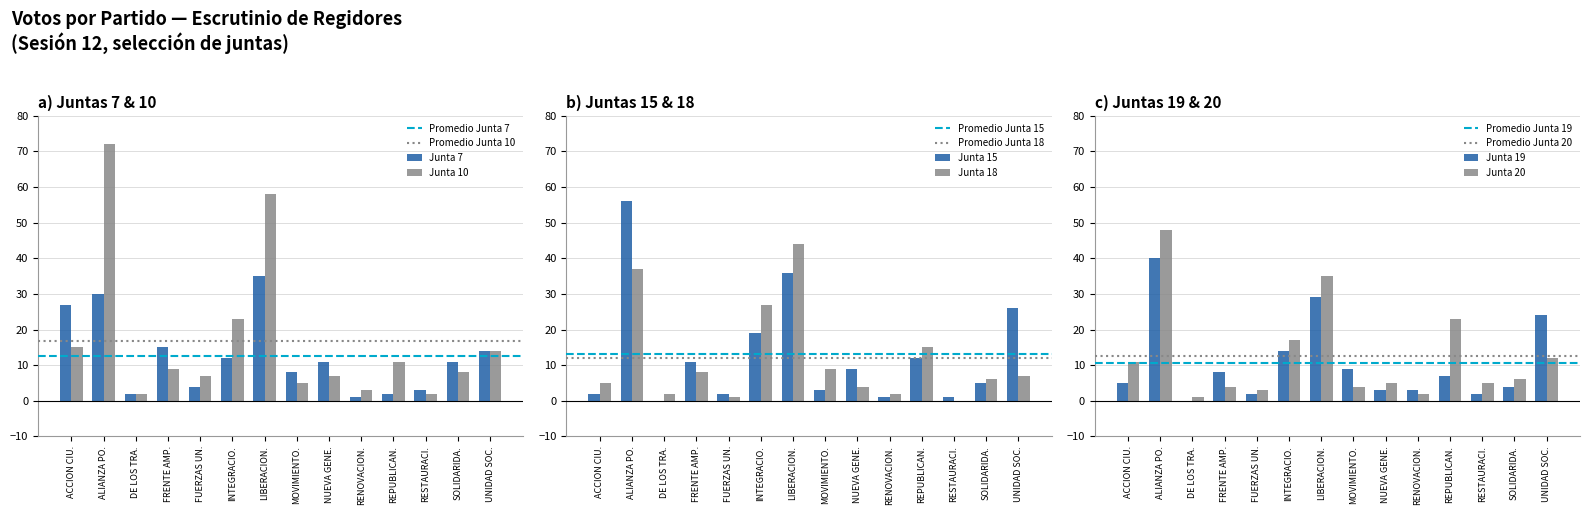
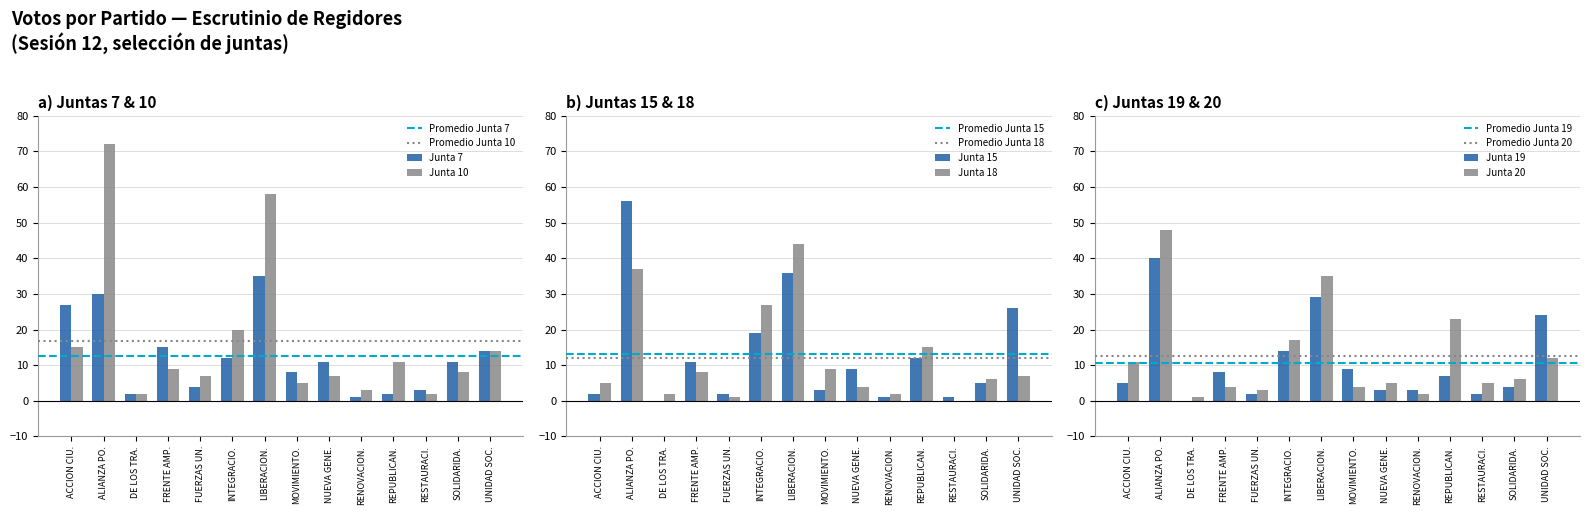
  {
    "a) Juntas 7 & 10": {
      "Junta 7": {
        "ACCION CIU.": 27,
        "ALIANZA PO.": 30,
        "DE LOS TRA.": 2,
        "FRENTE AMP.": 15,
        "FUERZAS UN.": 4,
        "INTEGRACIO.": 12,
        "LIBERACION.": 35,
        "MOVIMIENTO.": 8,
        "NUEVA GENE.": 11,
        "RENOVACION.": 1,
        "REPUBLICAN.": 2,
        "RESTAURACI.": 3,
        "SOLIDARIDA.": 11,
        "UNIDAD SOC.": 14
      },
      "Junta 10": {
        "ACCION CIU.": 15,
        "ALIANZA PO.": 72,
        "DE LOS TRA.": 2,
        "FRENTE AMP.": 9,
        "FUERZAS UN.": 7,
-       "INTEGRACIO.": 23,
+       "INTEGRACIO.": 20,
        "LIBERACION.": 58,
        "MOVIMIENTO.": 5,
        "NUEVA GENE.": 7,
        "RENOVACION.": 3,
        "REPUBLICAN.": 11,
        "RESTAURACI.": 2,
        "SOLIDARIDA.": 8,
        "UNIDAD SOC.": 14
      }
    },
    "b) Juntas 15 & 18": {
      "Junta 15": {
        "ACCION CIU.": 2,
        "ALIANZA PO.": 56,
        "DE LOS TRA.": 0,
        "FRENTE AMP.": 11,
        "FUERZAS UN.": 2,
        "INTEGRACIO.": 19,
        "LIBERACION.": 36,
        "MOVIMIENTO.": 3,
        "NUEVA GENE.": 9,
        "RENOVACION.": 1,
        "REPUBLICAN.": 12,
        "RESTAURACI.": 1,
        "SOLIDARIDA.": 5,
        "UNIDAD SOC.": 26
      },
      "Junta 18": {
        "ACCION CIU.": 5,
        "ALIANZA PO.": 37,
        "DE LOS TRA.": 2,
        "FRENTE AMP.": 8,
        "FUERZAS UN.": 1,
        "INTEGRACIO.": 27,
        "LIBERACION.": 44,
        "MOVIMIENTO.": 9,
        "NUEVA GENE.": 4,
        "RENOVACION.": 2,
        "REPUBLICAN.": 15,
        "RESTAURACI.": 0,
        "SOLIDARIDA.": 6,
        "UNIDAD SOC.": 7
      }
    },
    "c) Juntas 19 & 20": {
      "Junta 19": {
        "ACCION CIU.": 5,
        "ALIANZA PO.": 40,
        "DE LOS TRA.": 0,
        "FRENTE AMP.": 8,
        "FUERZAS UN.": 2,
        "INTEGRACIO.": 14,
        "LIBERACION.": 29,
        "MOVIMIENTO.": 9,
        "NUEVA GENE.": 3,
        "RENOVACION.": 3,
        "REPUBLICAN.": 7,
        "RESTAURACI.": 2,
        "SOLIDARIDA.": 4,
        "UNIDAD SOC.": 24
      },
      "Junta 20": {
        "ACCION CIU.": 11,
        "ALIANZA PO.": 48,
        "DE LOS TRA.": 1,
        "FRENTE AMP.": 4,
        "FUERZAS UN.": 3,
        "INTEGRACIO.": 17,
        "LIBERACION.": 35,
        "MOVIMIENTO.": 4,
        "NUEVA GENE.": 5,
        "RENOVACION.": 2,
        "REPUBLICAN.": 23,
        "RESTAURACI.": 5,
        "SOLIDARIDA.": 6,
        "UNIDAD SOC.": 12
      }
    }
  }
